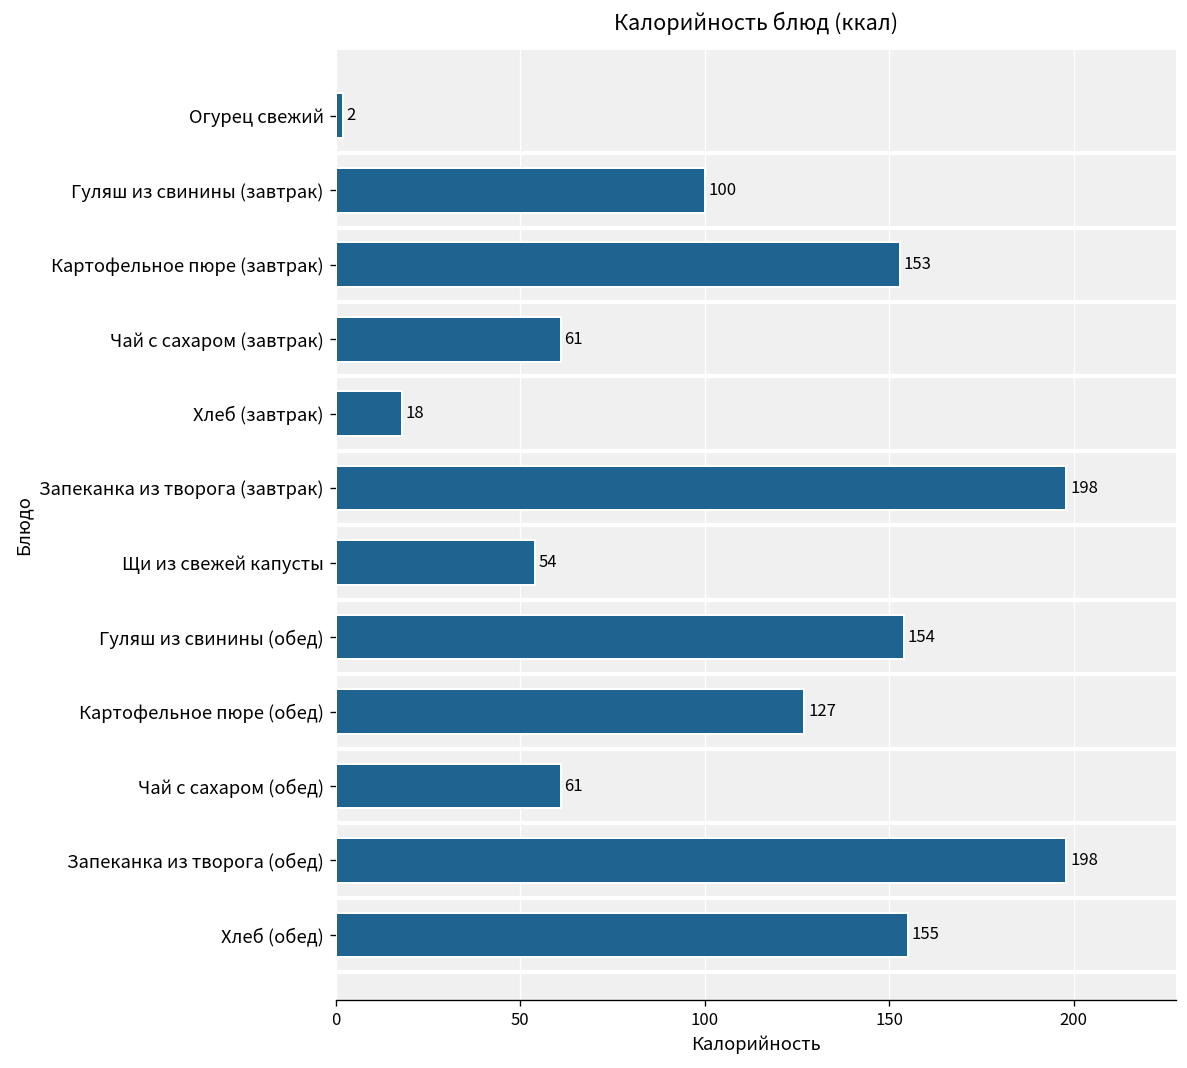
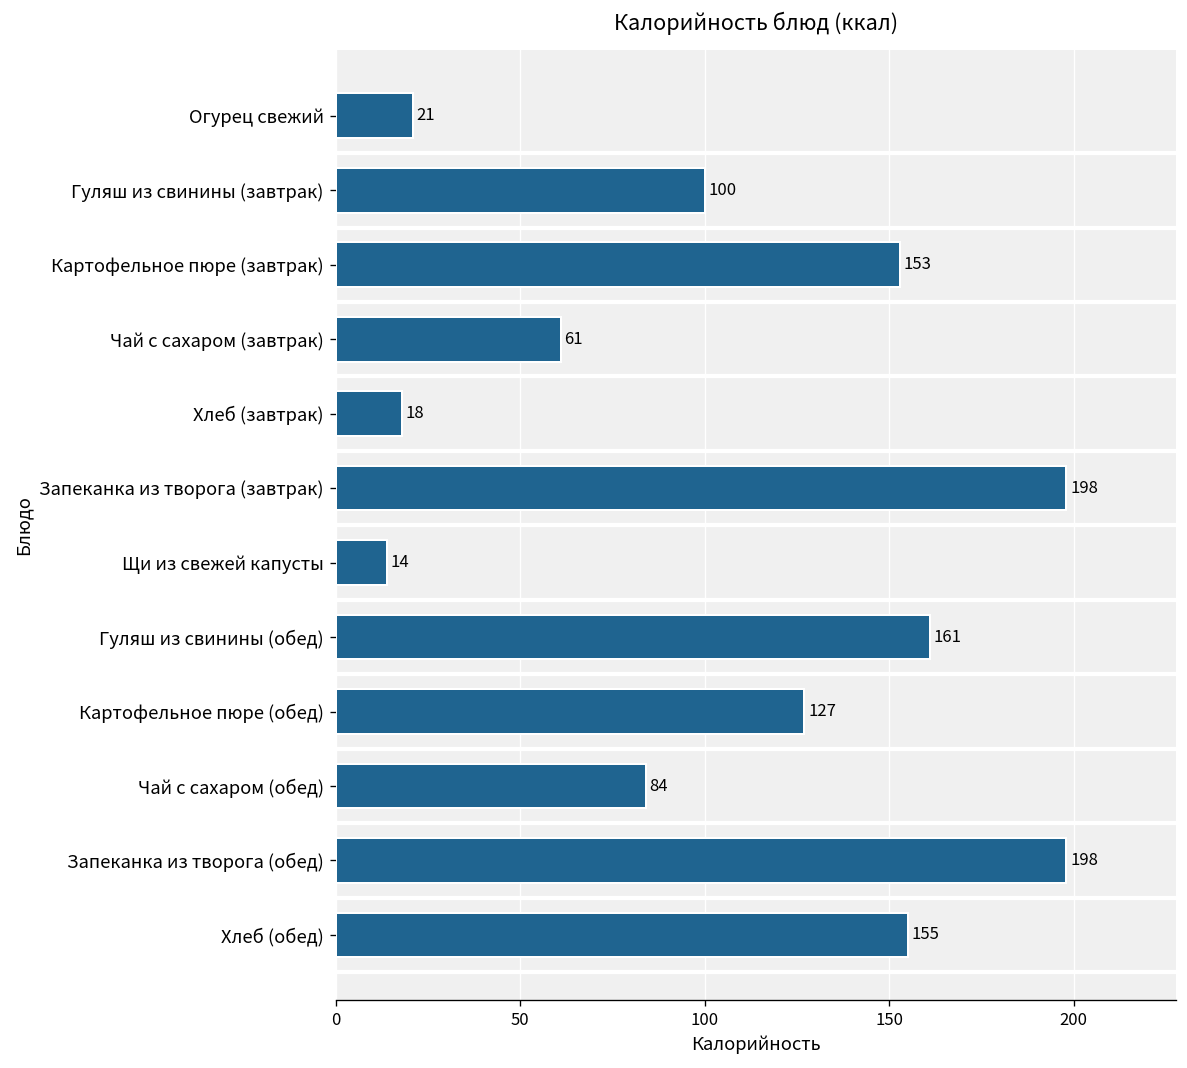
  {
-   "Огурец свежий": 2,
+   "Огурец свежий": 21,
    "Гуляш из свинины (завтрак)": 100,
    "Картофельное пюре (завтрак)": 153,
    "Чай с сахаром (завтрак)": 61,
    "Хлеб (завтрак)": 18,
    "Запеканка из творога (завтрак)": 198,
-   "Щи из свежей капусты": 54,
-   "Гуляш из свинины (обед)": 154,
+   "Щи из свежей капусты": 14,
+   "Гуляш из свинины (обед)": 161,
    "Картофельное пюре (обед)": 127,
-   "Чай с сахаром (обед)": 61,
+   "Чай с сахаром (обед)": 84,
    "Запеканка из творога (обед)": 198,
    "Хлеб (обед)": 155
  }
